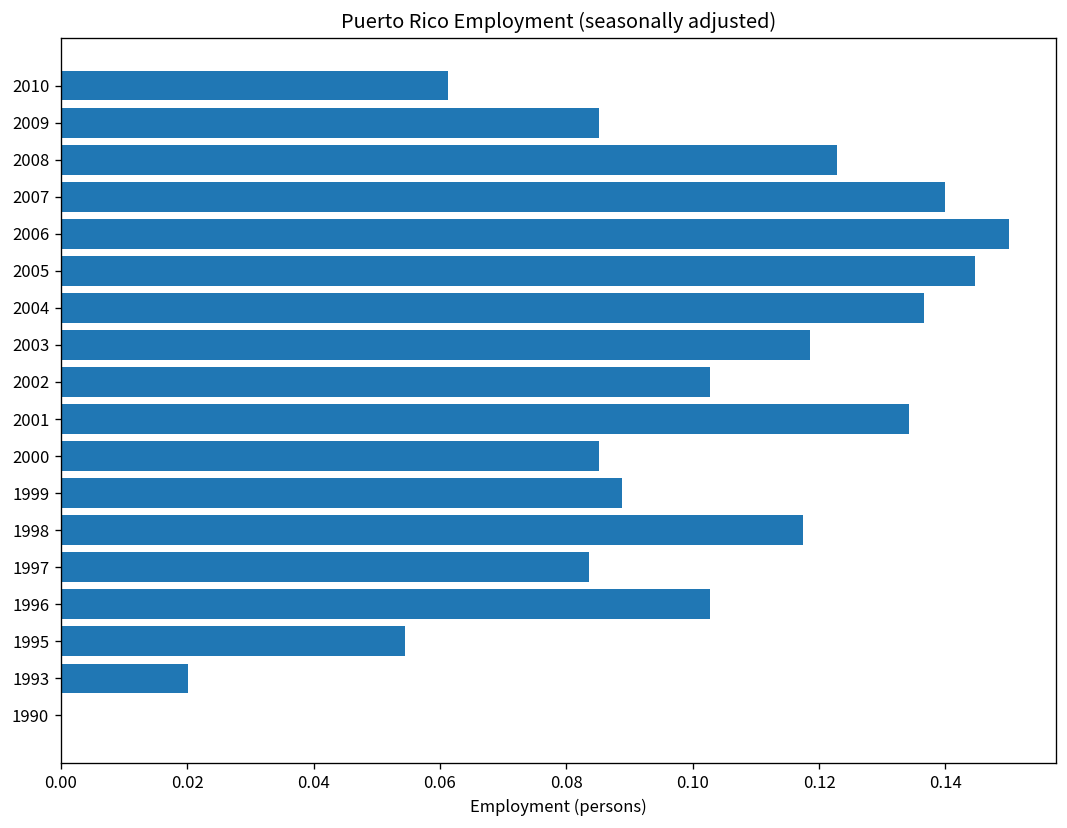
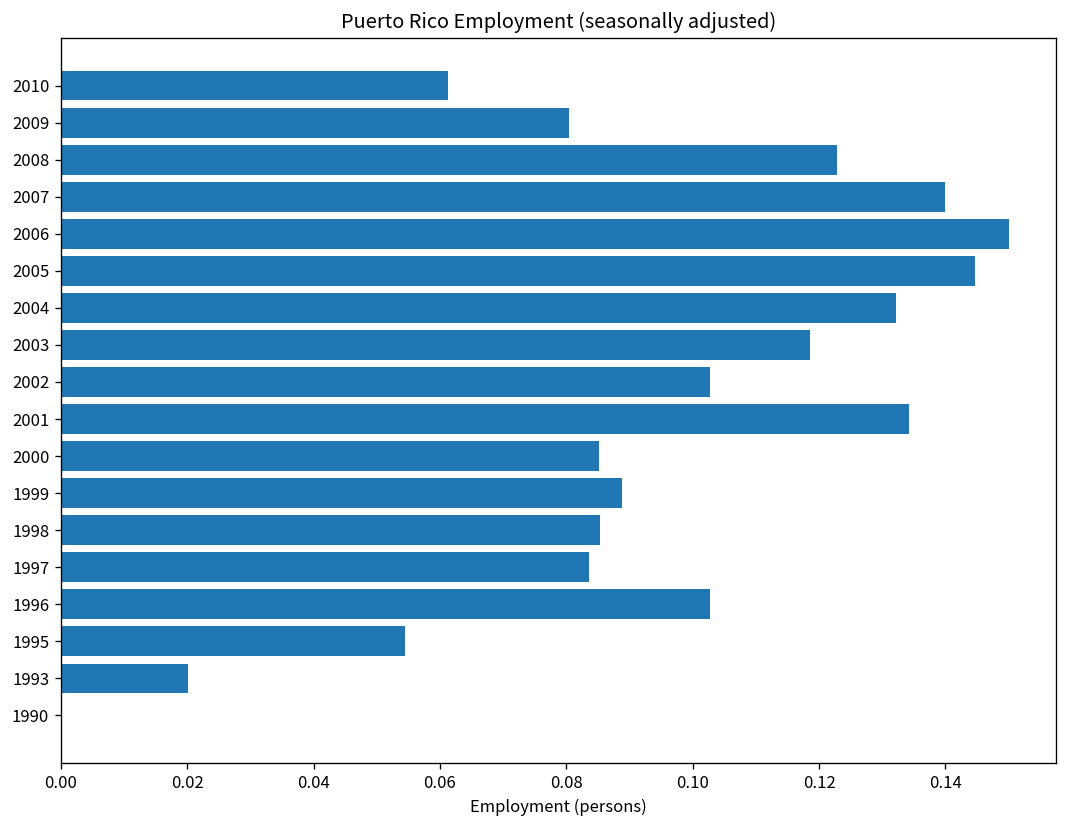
  {
    "2010": 0.061,
-   "2009": 0.085,
+   "2009": 0.080,
    "2008": 0.123,
    "2007": 0.140,
    "2006": 0.150,
    "2005": 0.145,
-   "2004": 0.137,
+   "2004": 0.132,
    "2003": 0.119,
    "2002": 0.103,
    "2001": 0.134,
    "2000": 0.085,
    "1999": 0.089,
-   "1998": 0.117,
+   "1998": 0.085,
    "1997": 0.084,
    "1996": 0.103,
    "1995": 0.054,
    "1993": 0.020,
    "1990": 0.000
  }
